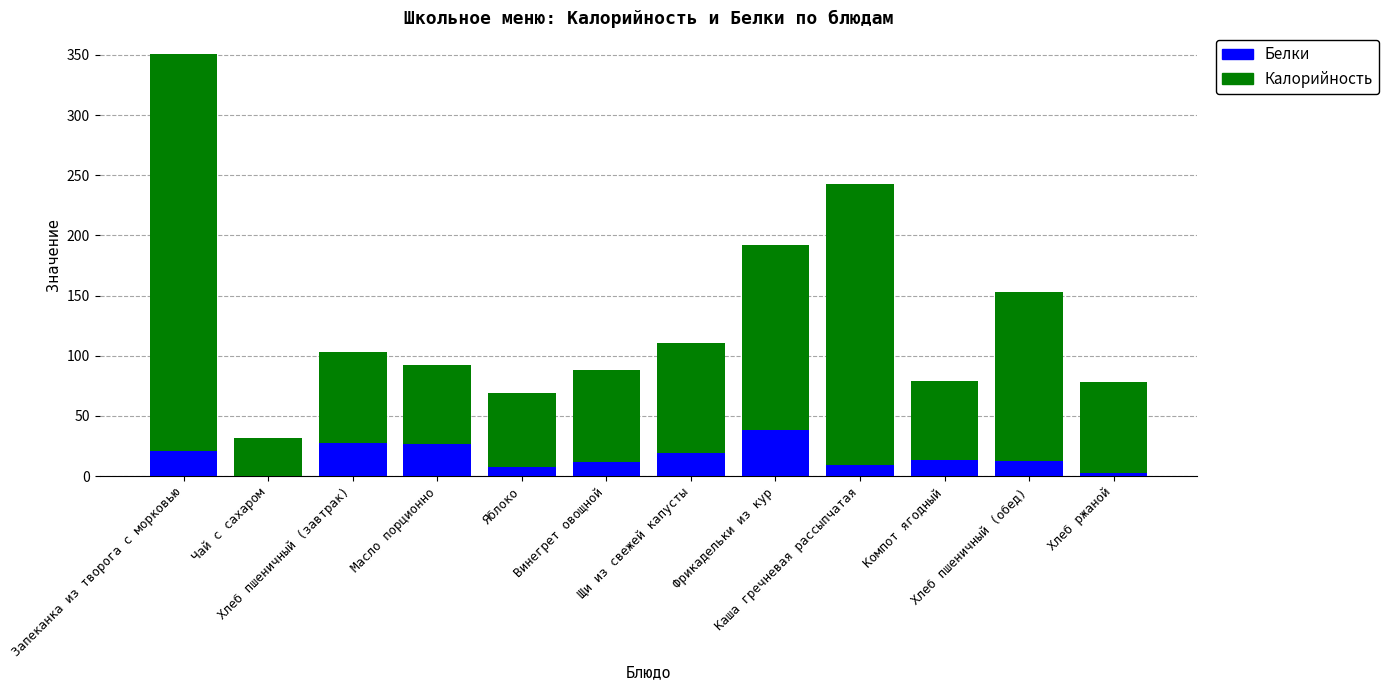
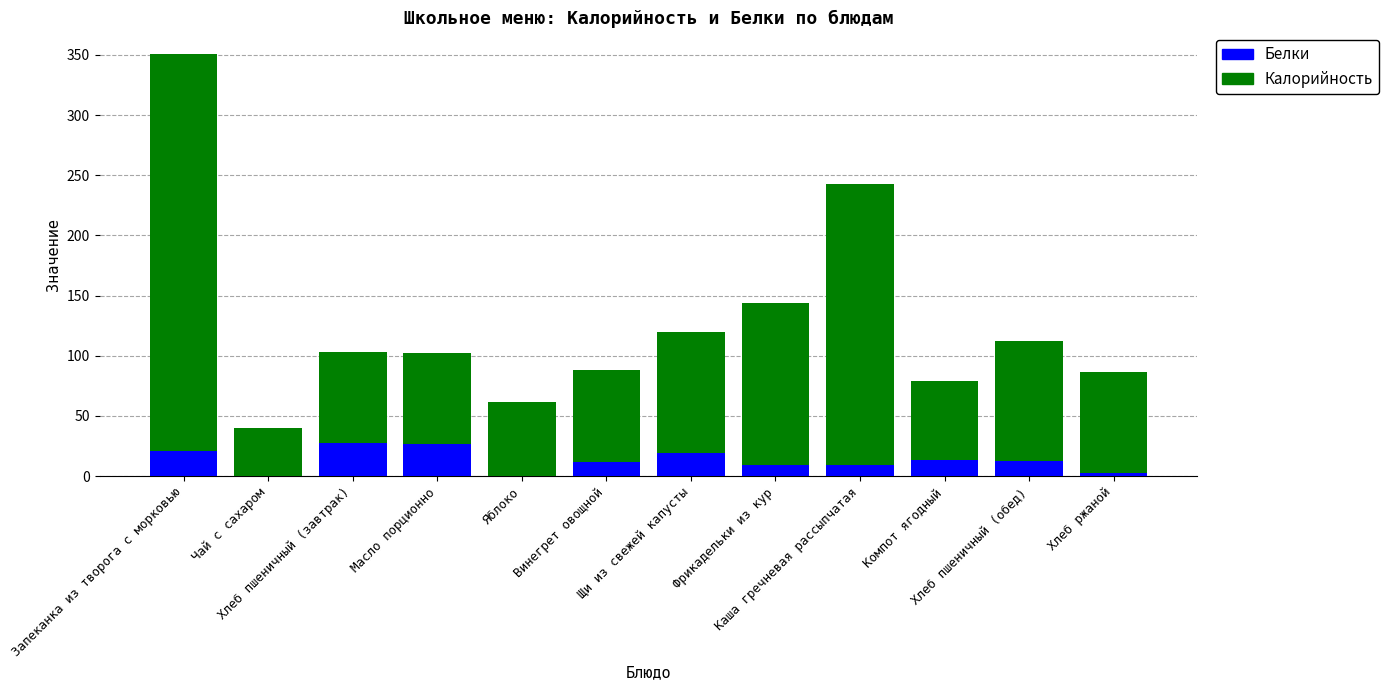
  {
    "Белки": {
      "Запеканка из творога с морковью": 21,
      "Чай с сахаром": 0,
      "Хлеб пшеничный (завтрак)": 28,
      "Масло порционно": 27,
-     "Яблоко": 8,
+     "Яблоко": 1,
      "Винегрет овощной": 12,
      "Щи из свежей капусты": 19,
-     "Фрикадельки из кур": 38,
+     "Фрикадельки из кур": 9,
      "Каша гречневая рассыпчатая": 9,
      "Компот ягодный": 13,
      "Хлеб пшеничный (обед)": 12,
      "Хлеб ржаной": 2
    },
    "Калорийность": {
      "Запеканка из творога с морковью": 330,
-     "Чай с сахаром": 32,
+     "Чай с сахаром": 40,
      "Хлеб пшеничный (завтрак)": 75,
-     "Масло порционно": 66,
+     "Масло порционно": 76,
      "Яблоко": 61,
      "Винегрет овощной": 77,
-     "Щи из свежей капусты": 92,
-     "Фрикадельки из кур": 154,
+     "Щи из свежей капусты": 101,
+     "Фрикадельки из кур": 135,
      "Каша гречневая рассыпчатая": 234,
      "Компот ягодный": 66,
-     "Хлеб пшеничный (обед)": 141,
-     "Хлеб ржаной": 76
+     "Хлеб пшеничный (обед)": 100,
+     "Хлеб ржаной": 84
    }
  }
